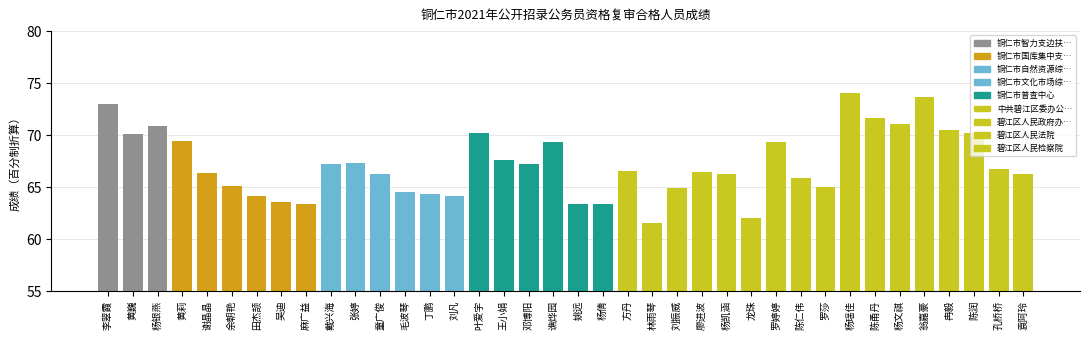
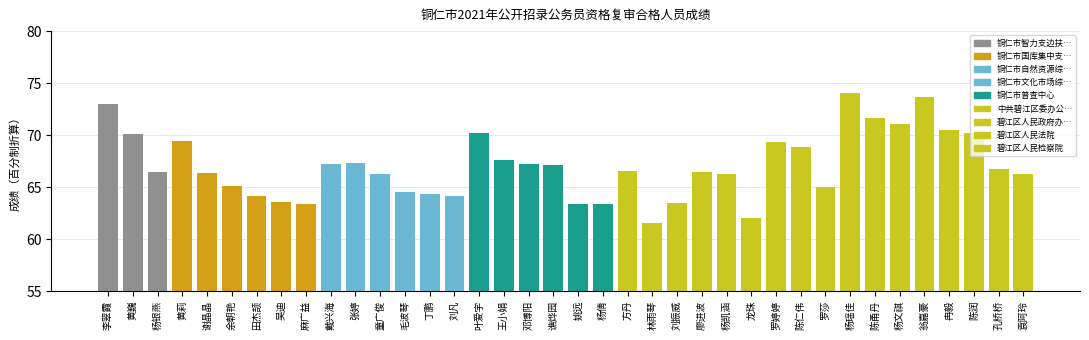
  {
    "李翠霞": 73.0,
    "黄巍": 70.1,
-   "杨银燕": 70.9,
+   "杨银燕": 66.5,
    "黄莉": 69.4,
    "谢晶晶": 66.4,
    "余朝艳": 65.1,
    "田杰颉": 64.1,
    "吴迪": 63.6,
    "麻广益": 63.3,
    "戴兴海": 67.2,
    "张婷": 67.3,
    "童广俊": 66.3,
    "毛波琴": 64.6,
    "丁鹏": 64.3,
    "刘凡": 64.1,
    "叶爱宇": 70.2,
    "王小娟": 67.6,
    "邓博阳": 67.2,
-   "谯烨园": 69.3,
+   "谯烨园": 67.2,
    "姚远": 63.4,
    "杨倩": 63.4,
    "方丹": 66.5,
    "林雨琴": 61.5,
-   "刘振威": 64.9,
+   "刘振威": 63.5,
    "廖进波": 66.4,
    "杨凯涵": 66.3,
    "龙珠": 62.0,
    "罗婷婷": 69.3,
-   "陈仁伟": 65.9,
+   "陈仁伟": 68.9,
    "罗莎": 65.0,
    "杨瑶佳": 74.0,
    "陈甬丹": 71.6,
    "杨文祺": 71.1,
    "翁嘉豪": 73.7,
    "冉毅": 70.5,
    "孔桥桥": 66.8,
    "袁阿玲": 66.2
  }
